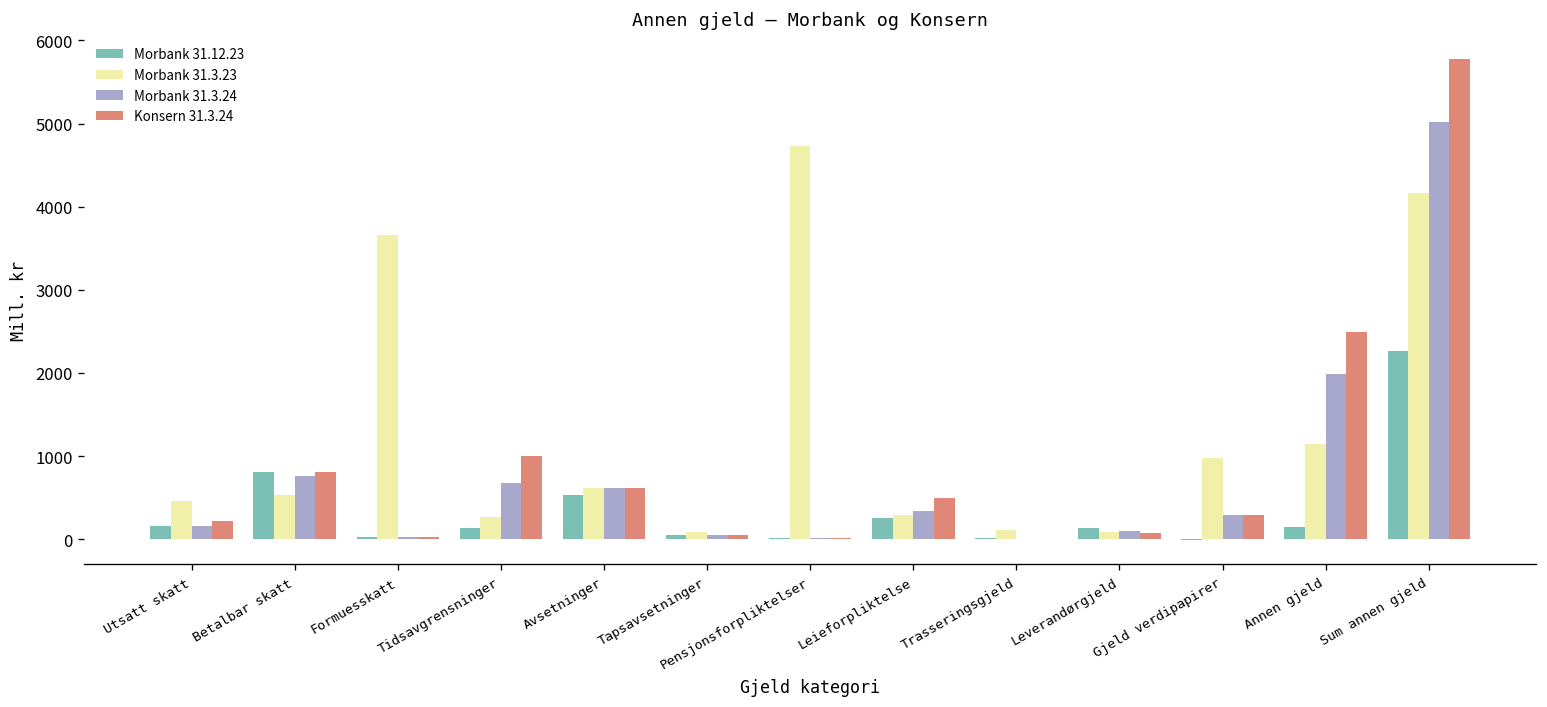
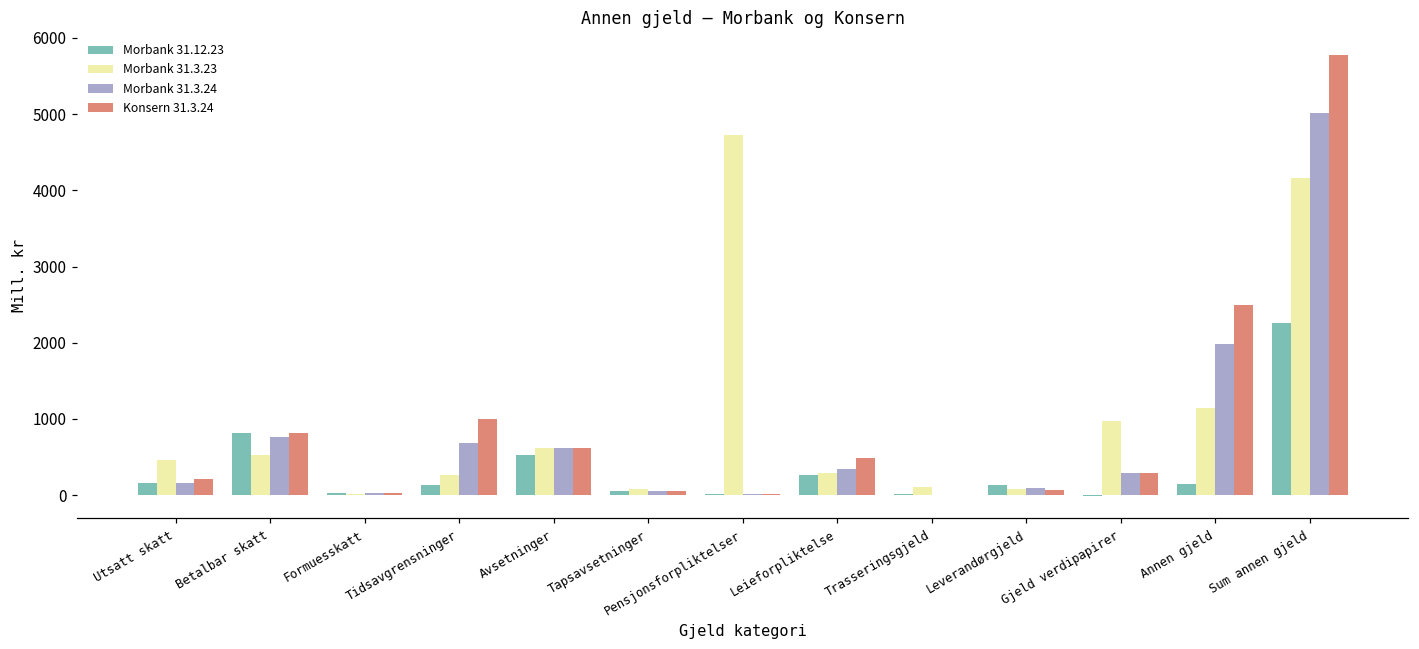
  {
    "Morbank 31.3.23": {
      "Utsatt skatt": 500,
      "Betalbar skatt": 500,
-     "Formuesskatt": 3700,
+     "Formuesskatt": 0,
      "Tidsavgrensninger": 300,
      "Avsetninger": 600,
      "Tapsavsetninger": 100,
      "Pensjonsforpliktelser": 4700,
      "Leieforpliktelse": 300,
      "Trasseringsgjeld": 100,
      "Leverandørgjeld": 100,
      "Gjeld verdipapirer": 1000,
      "Annen gjeld": 1100,
      "Sum annen gjeld": 4200
    },
    "Konsern 31.3.24": {
      "Utsatt skatt": 200,
      "Betalbar skatt": 800,
      "Tidsavgrensninger": 1000,
      "Avsetninger": 600,
      "Tapsavsetninger": 100,
      "Leieforpliktelse": 500,
      "Leverandørgjeld": 100,
      "Gjeld verdipapirer": 300,
      "Annen gjeld": 2500,
      "Sum annen gjeld": 5800
    }
  }
